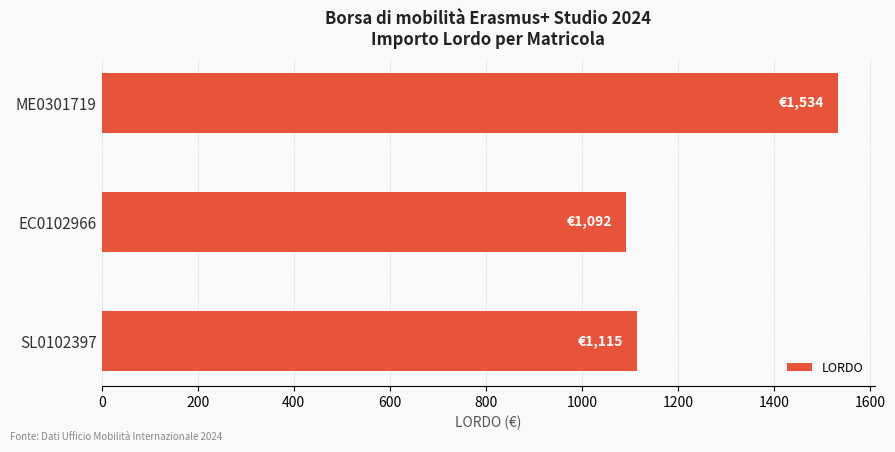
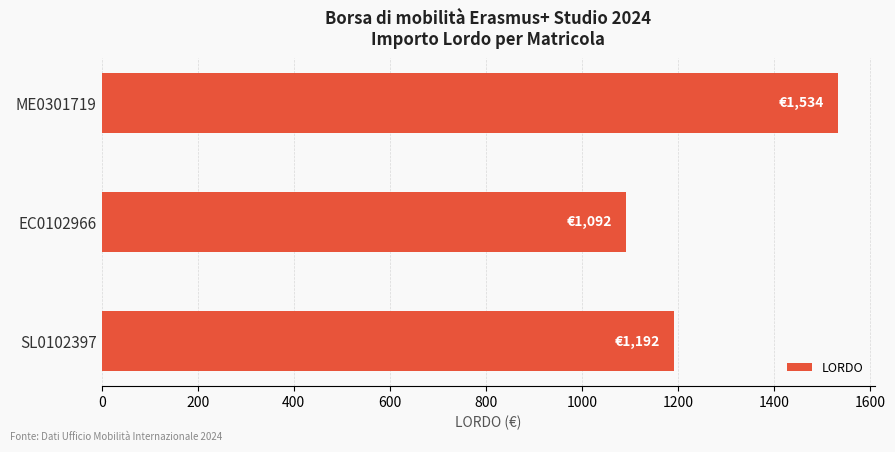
  {
    "ME0301719": "€1,534",
    "EC0102966": "€1,092",
-   "SL0102397": "€1,115"
+   "SL0102397": "€1,192"
  }
